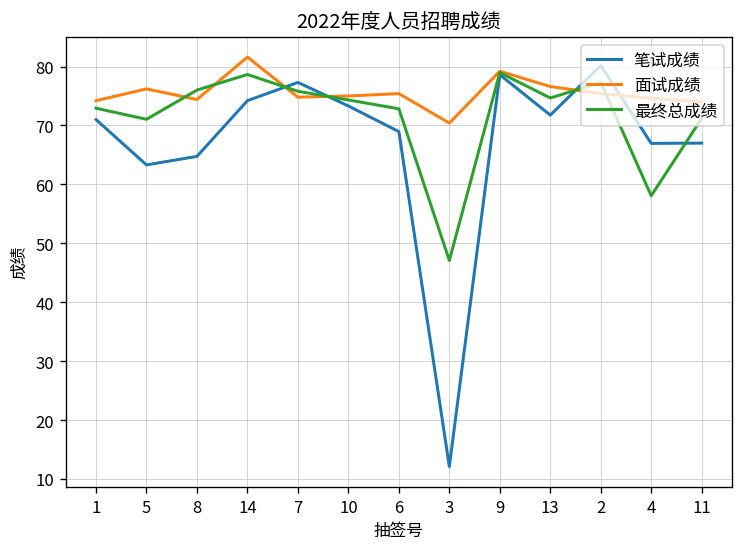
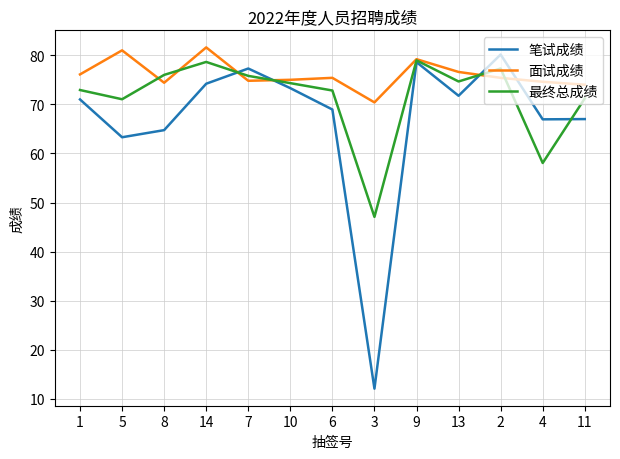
  {
    "笔试成绩": {
      "1": 71,
      "5": 63,
      "8": 65,
      "14": 74,
      "7": 77,
      "10": 73,
      "6": 69,
      "3": 12,
      "13": 72,
      "4": 67,
      "11": 67
    },
    "面试成绩": {
-     "1": 74,
-     "5": 76,
+     "1": 76,
+     "5": 81,
      "8": 74,
      "14": 82,
      "7": 75,
      "10": 75,
      "6": 75,
      "3": 70,
      "13": 77
    },
    "最终总成绩": {
      "1": 73,
      "5": 71,
      "8": 76,
      "14": 79,
      "7": 76,
      "10": 74,
      "6": 73,
      "3": 47,
      "13": 75,
      "4": 58
    }
  }
